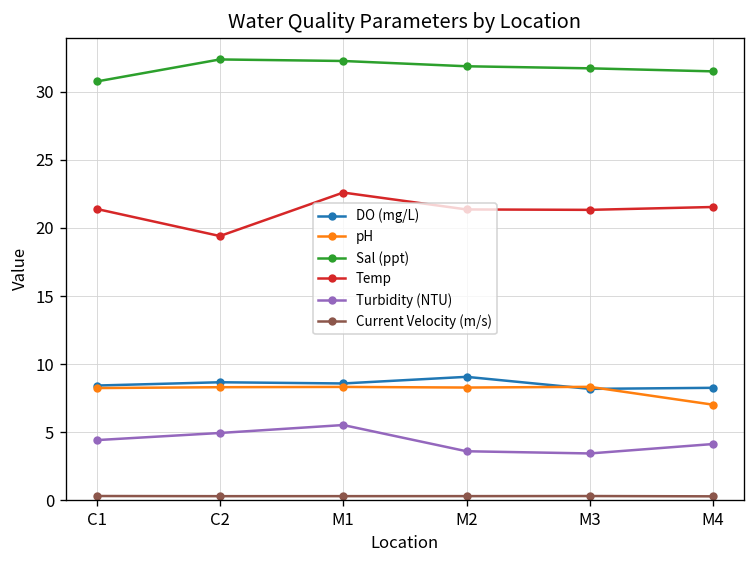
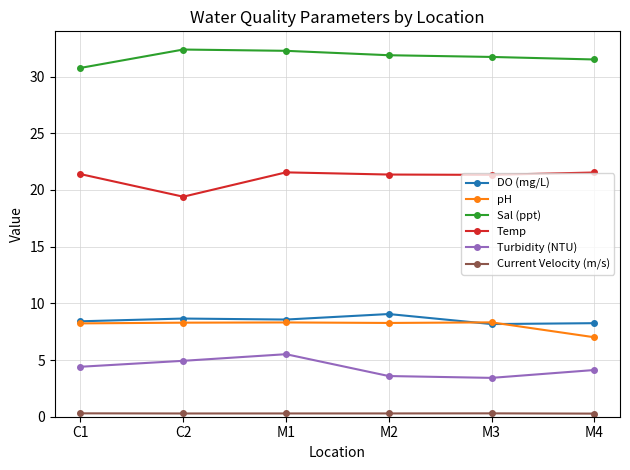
  {
    "DO (mg/L)": {
      "C2": 8.7,
      "M1": 8.6,
      "M2": 9.1,
      "M4": 8.3
    },
    "pH": {
      "C2": 8.3,
      "M1": 8.3,
      "M2": 8.3,
      "M4": 7.0
    },
    "Sal (ppt)": {
      "C1": 30.8,
      "C2": 32.4,
      "M1": 32.3,
      "M2": 31.9,
      "M3": 31.7,
      "M4": 31.5
    },
    "Temp": {
      "C1": 21.4,
      "C2": 19.4,
-     "M1": 22.6,
+     "M1": 21.6,
      "M2": 21.4,
      "M4": 21.5
    },
    "Turbidity (NTU)": {
      "C1": 4.4,
      "C2": 4.9,
      "M1": 5.5,
      "M2": 3.6,
      "M3": 3.4,
      "M4": 4.1
    },
    "Current Velocity (m/s)": {
      "C1": 0.3,
      "C2": 0.3,
      "M1": 0.3,
      "M2": 0.3,
      "M3": 0.3,
      "M4": 0.3
    }
  }
